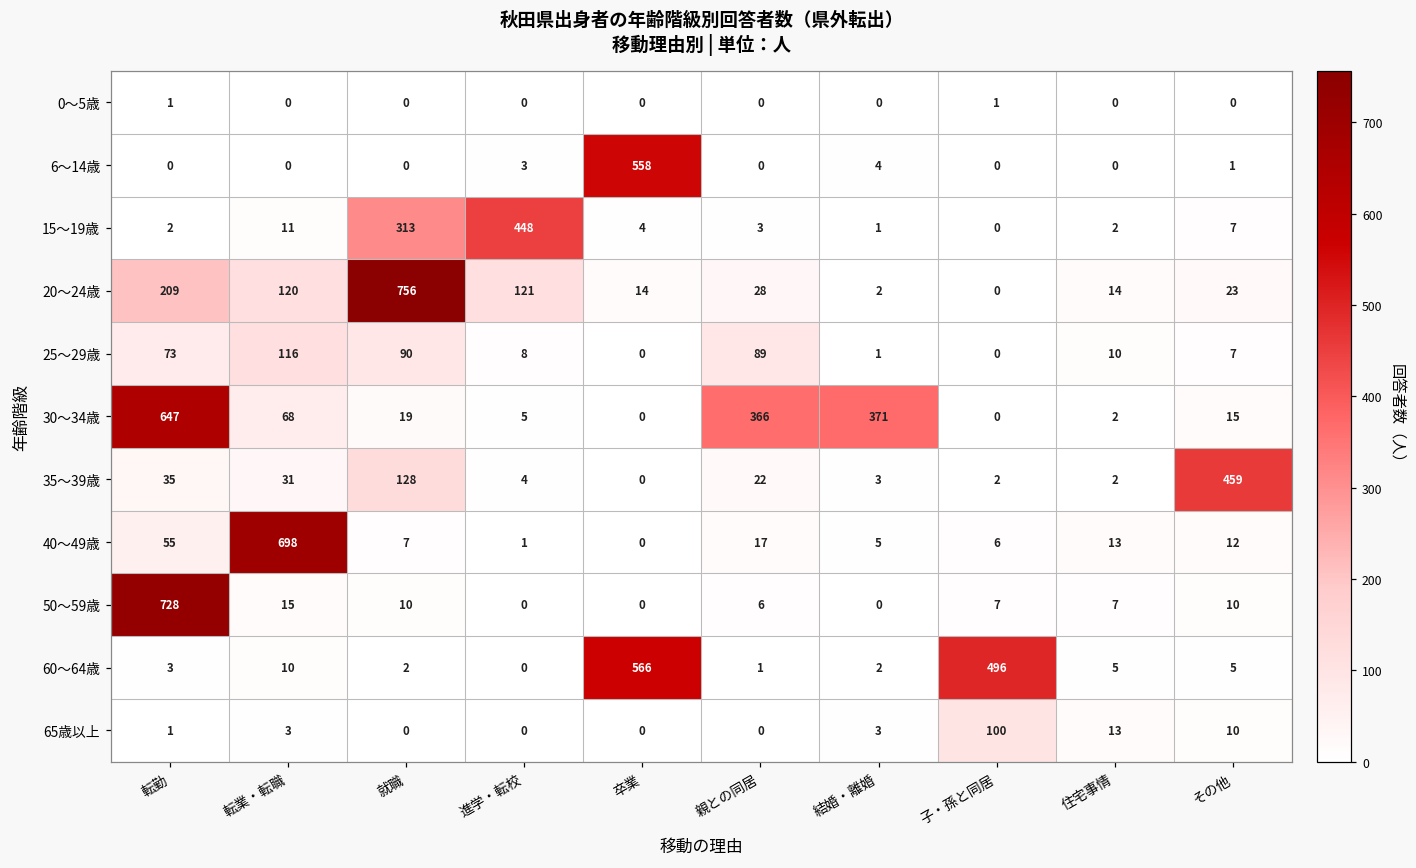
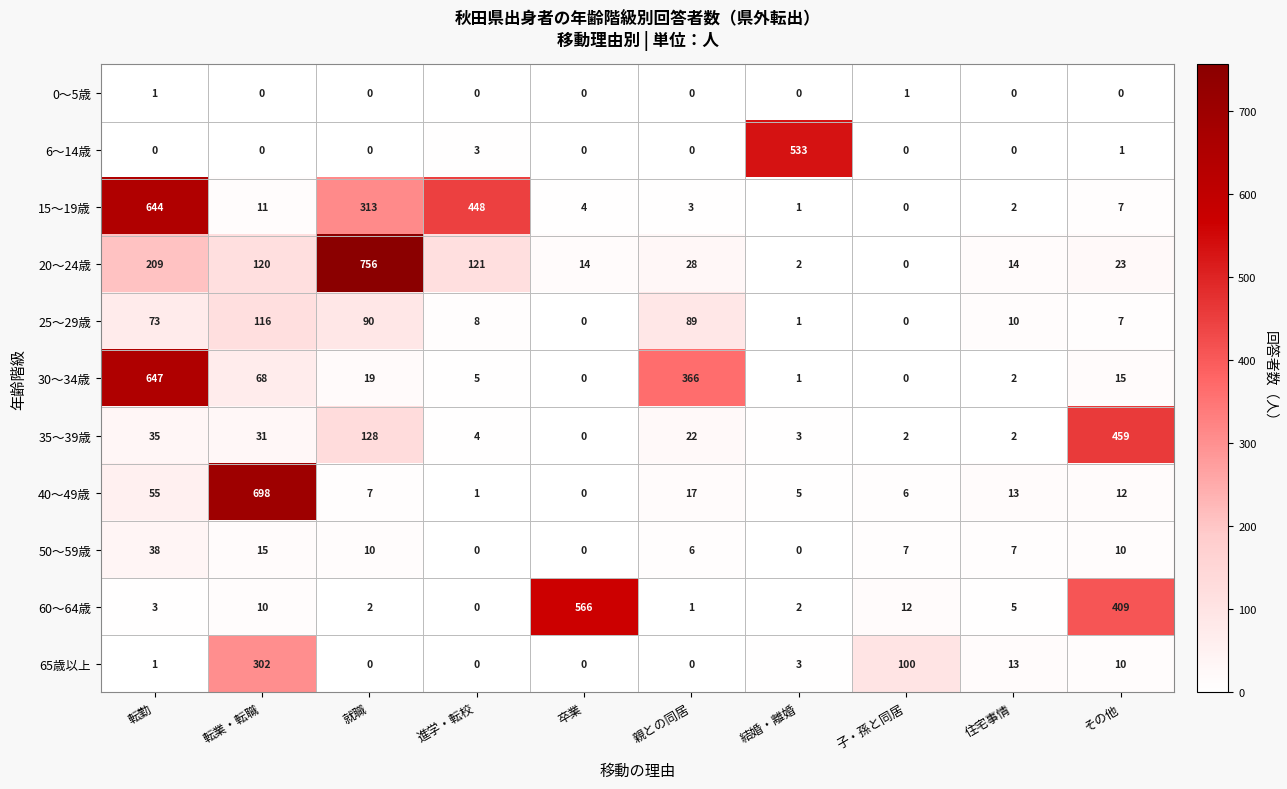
  {
    "0～5歳": {
      "転勤": 1,
      "転業・転職": 0,
      "就職": 0,
      "進学・転校": 0,
      "卒業": 0,
      "親との同居": 0,
      "結婚・離婚": 0,
      "子・孫と同居": 1,
      "住宅事情": 0,
      "その他": 0
    },
    "6～14歳": {
      "転勤": 0,
      "転業・転職": 0,
      "就職": 0,
      "進学・転校": 3,
-     "卒業": 558,
+     "卒業": 0,
      "親との同居": 0,
-     "結婚・離婚": 4,
+     "結婚・離婚": 533,
      "子・孫と同居": 0,
      "住宅事情": 0,
      "その他": 1
    },
    "15～19歳": {
-     "転勤": 2,
+     "転勤": 644,
      "転業・転職": 11,
      "就職": 313,
      "進学・転校": 448,
      "卒業": 4,
      "親との同居": 3,
      "結婚・離婚": 1,
      "子・孫と同居": 0,
      "住宅事情": 2,
      "その他": 7
    },
    "20～24歳": {
      "転勤": 209,
      "転業・転職": 120,
      "就職": 756,
      "進学・転校": 121,
      "卒業": 14,
      "親との同居": 28,
      "結婚・離婚": 2,
      "子・孫と同居": 0,
      "住宅事情": 14,
      "その他": 23
    },
    "25～29歳": {
      "転勤": 73,
      "転業・転職": 116,
      "就職": 90,
      "進学・転校": 8,
      "卒業": 0,
      "親との同居": 89,
      "結婚・離婚": 1,
      "子・孫と同居": 0,
      "住宅事情": 10,
      "その他": 7
    },
    "30～34歳": {
      "転勤": 647,
      "転業・転職": 68,
      "就職": 19,
      "進学・転校": 5,
      "卒業": 0,
      "親との同居": 366,
-     "結婚・離婚": 371,
+     "結婚・離婚": 1,
      "子・孫と同居": 0,
      "住宅事情": 2,
      "その他": 15
    },
    "35～39歳": {
      "転勤": 35,
      "転業・転職": 31,
      "就職": 128,
      "進学・転校": 4,
      "卒業": 0,
      "親との同居": 22,
      "結婚・離婚": 3,
      "子・孫と同居": 2,
      "住宅事情": 2,
      "その他": 459
    },
    "40～49歳": {
      "転勤": 55,
      "転業・転職": 698,
      "就職": 7,
      "進学・転校": 1,
      "卒業": 0,
      "親との同居": 17,
      "結婚・離婚": 5,
      "子・孫と同居": 6,
      "住宅事情": 13,
      "その他": 12
    },
    "50～59歳": {
-     "転勤": 728,
+     "転勤": 38,
      "転業・転職": 15,
      "就職": 10,
      "進学・転校": 0,
      "卒業": 0,
      "親との同居": 6,
      "結婚・離婚": 0,
      "子・孫と同居": 7,
      "住宅事情": 7,
      "その他": 10
    },
    "60～64歳": {
      "転勤": 3,
      "転業・転職": 10,
      "就職": 2,
      "進学・転校": 0,
      "卒業": 566,
      "親との同居": 1,
      "結婚・離婚": 2,
-     "子・孫と同居": 496,
+     "子・孫と同居": 12,
      "住宅事情": 5,
-     "その他": 5
+     "その他": 409
    },
    "65歳以上": {
      "転勤": 1,
-     "転業・転職": 3,
+     "転業・転職": 302,
      "就職": 0,
      "進学・転校": 0,
      "卒業": 0,
      "親との同居": 0,
      "結婚・離婚": 3,
      "子・孫と同居": 100,
      "住宅事情": 13,
      "その他": 10
    }
  }
